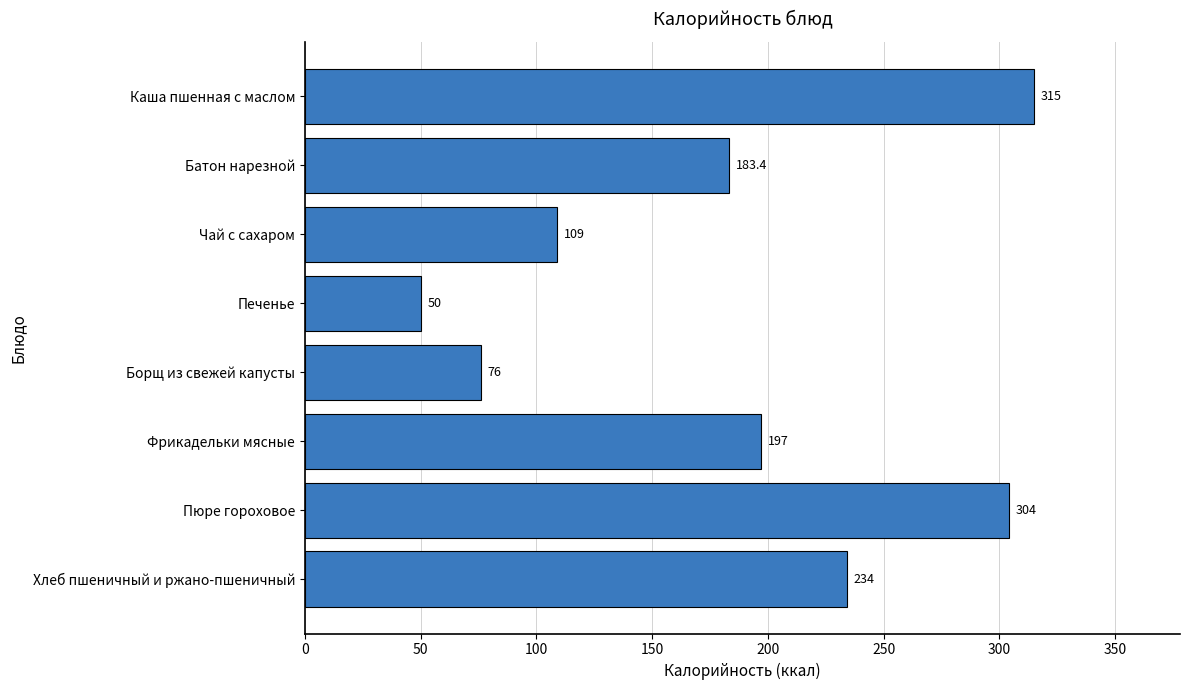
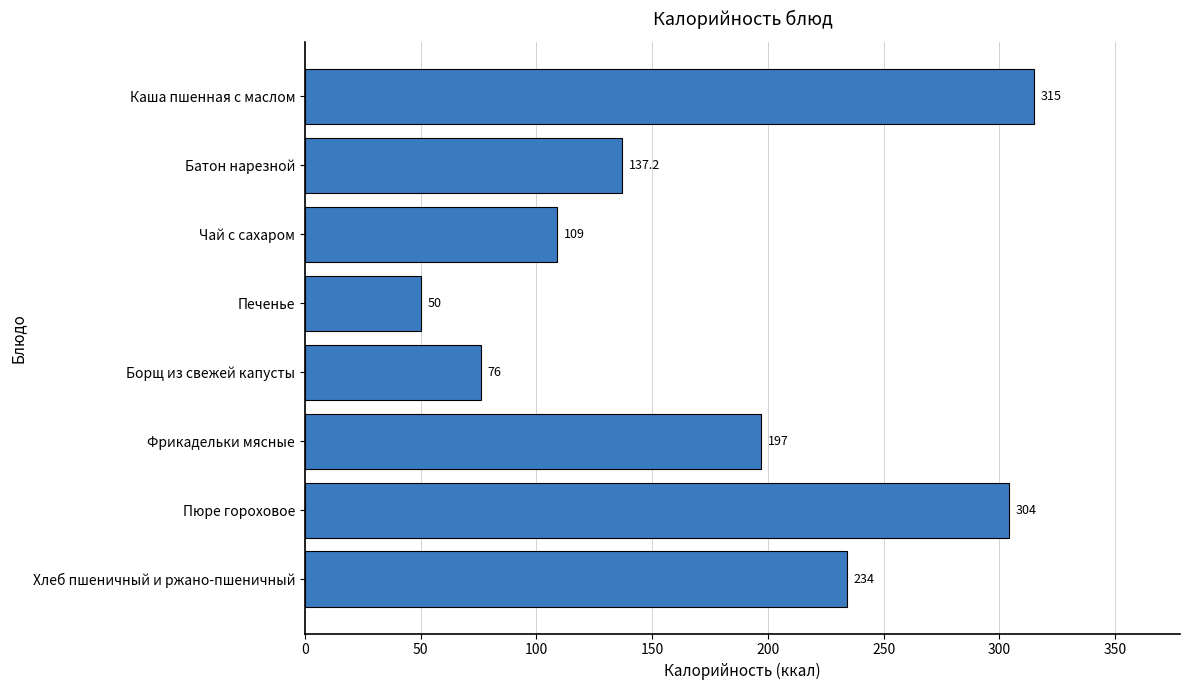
  {
    "Каша пшенная с маслом": 315,
-   "Батон нарезной": 183.4,
+   "Батон нарезной": 137.2,
    "Чай с сахаром": 109,
    "Печенье": 50,
    "Борщ из свежей капусты": 76,
    "Фрикадельки мясные": 197,
    "Пюре гороховое": 304,
    "Хлеб пшеничный и ржано-пшеничный": 234
  }
